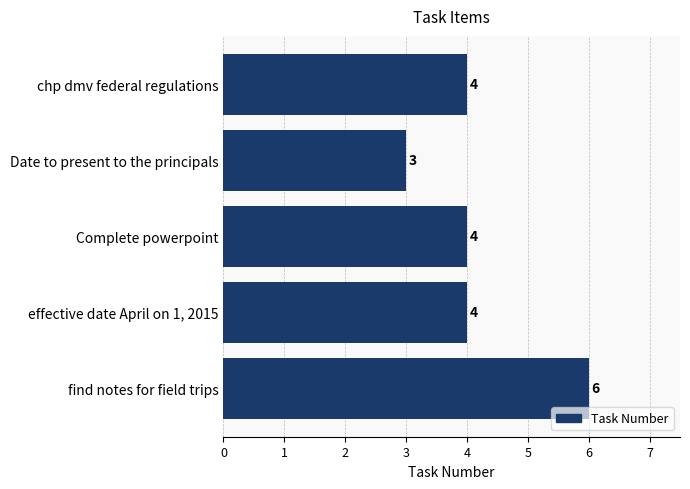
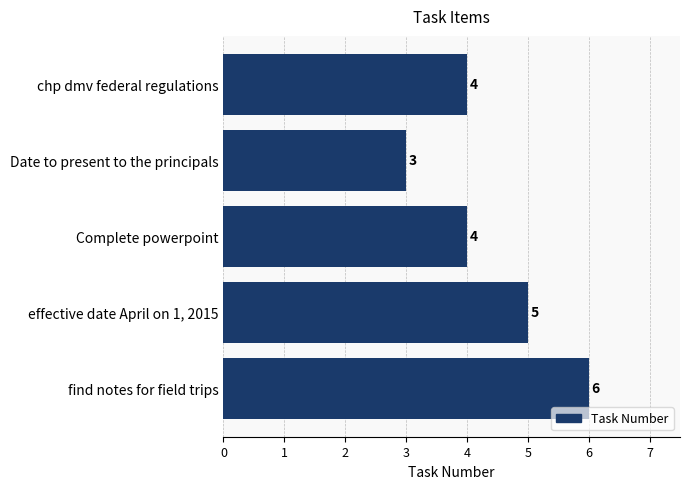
  {
    "chp dmv federal regulations": 4,
    "Date to present to the principals": 3,
    "Complete powerpoint": 4,
-   "effective date April on 1, 2015": 4,
+   "effective date April on 1, 2015": 5,
    "find notes for field trips": 6
  }
